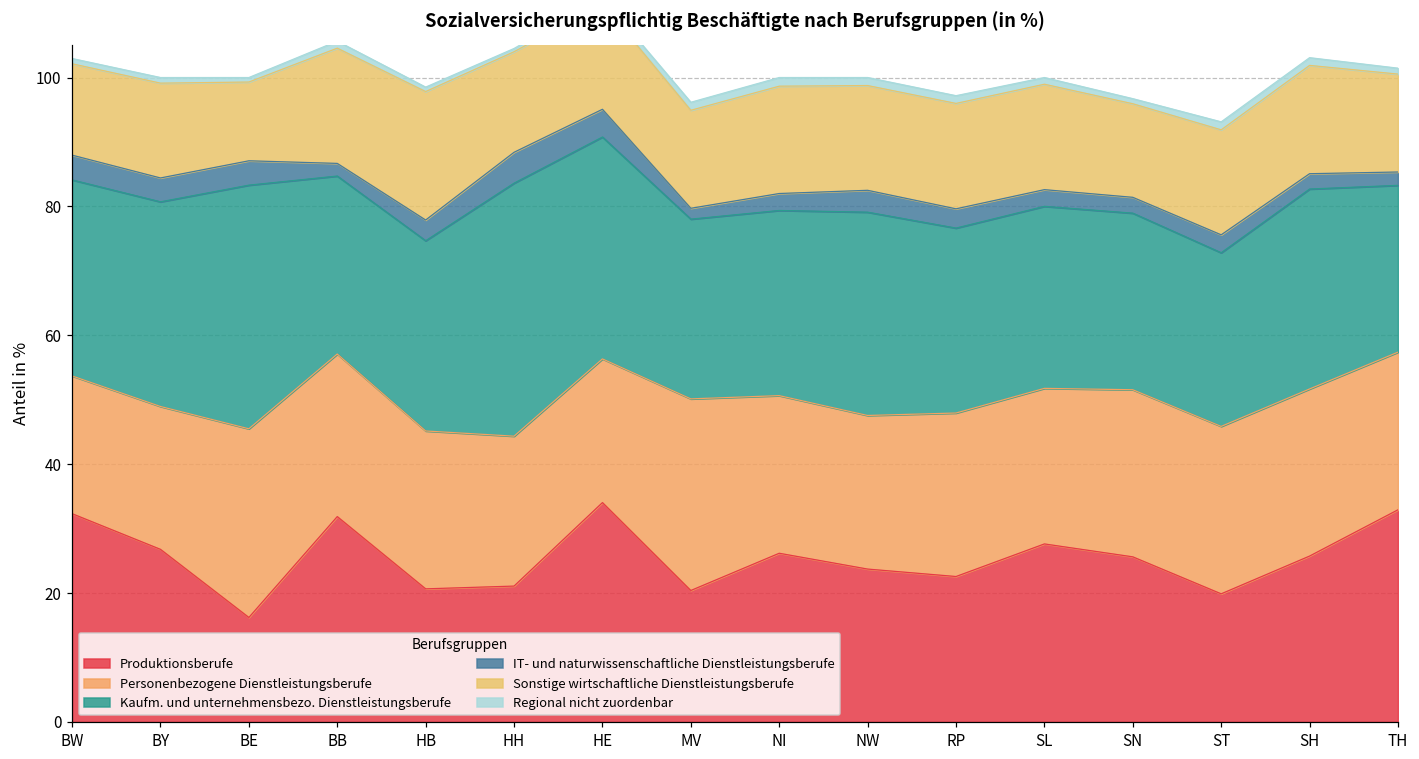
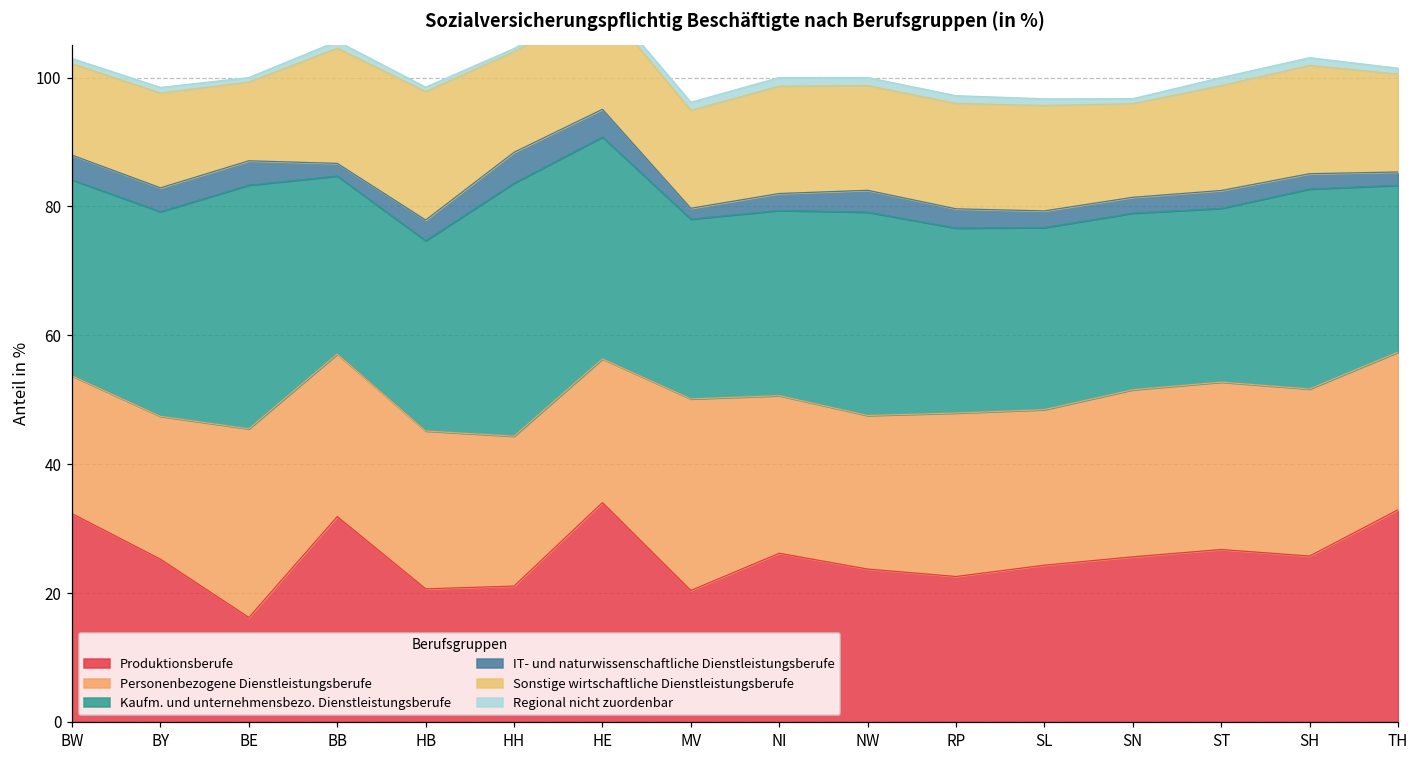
  {
    "Produktionsberufe": {
      "BW": 32,
-     "BY": 27,
+     "BY": 25,
      "BE": 16,
      "BB": 32,
      "HB": 21,
      "HH": 21,
      "HE": 34,
      "MV": 20,
      "NI": 26,
      "NW": 24,
      "RP": 23,
-     "SL": 28,
+     "SL": 24,
      "SN": 26,
-     "ST": 20,
+     "ST": 27,
      "SH": 26,
      "TH": 33
    },
    "Regional nicht zuordenbar": {
      "BW": 1,
      "BY": 1,
      "BE": 1,
      "HB": 1,
      "HH": 1,
      "MV": 1,
      "NI": 1,
      "NW": 1,
      "RP": 1,
      "SL": 1,
      "SN": 1,
      "ST": 1,
      "SH": 1,
      "TH": 1
    }
  }
